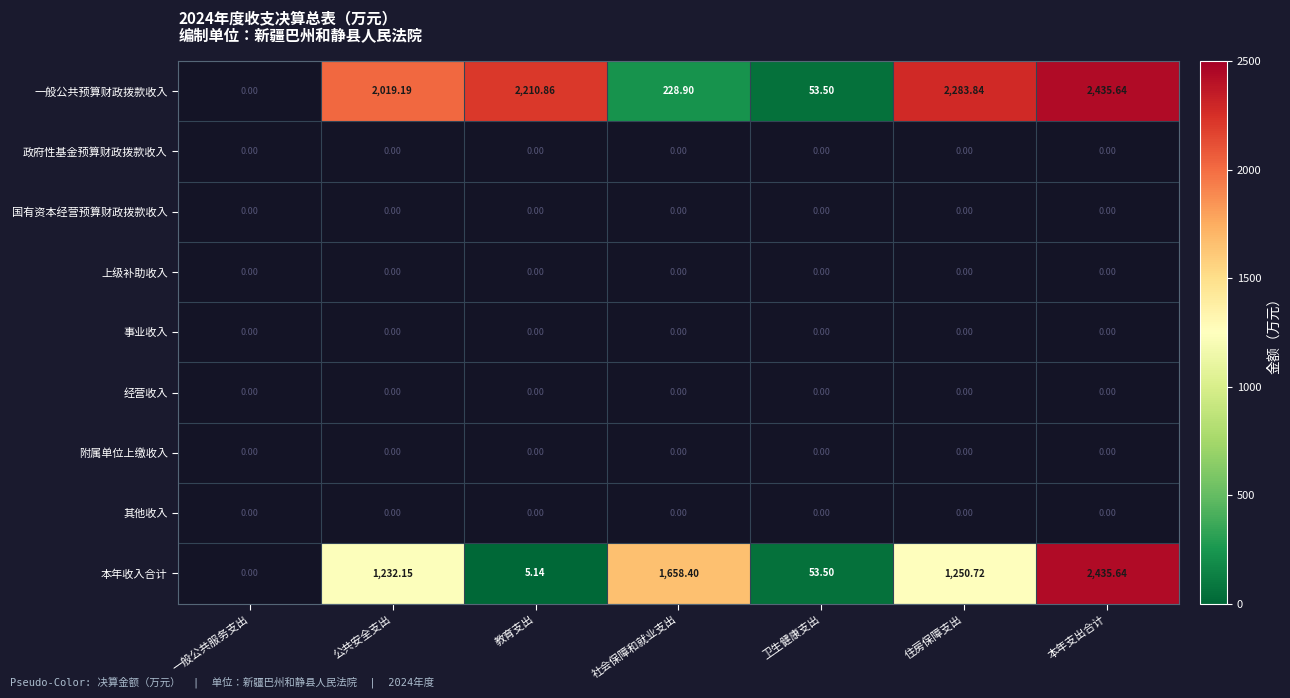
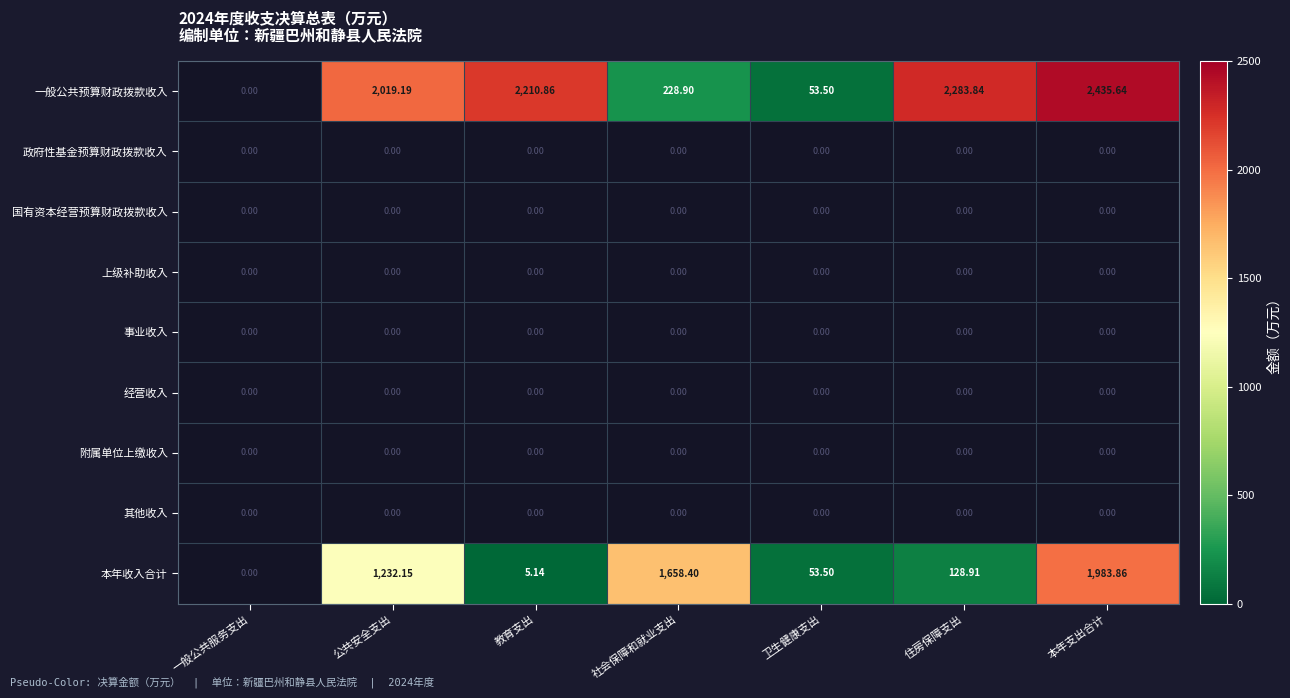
  {
    "一般公共预算财政拨款收入": {
      "公共安全支出": "2,019.19",
      "教育支出": "2,210.86",
      "社会保障和就业支出": "228.90",
      "卫生健康支出": "53.50",
      "住房保障支出": "2,283.84",
      "本年支出合计": "2,435.64"
    },
    "本年收入合计": {
      "公共安全支出": "1,232.15",
      "教育支出": "5.14",
      "社会保障和就业支出": "1,658.40",
      "卫生健康支出": "53.50",
-     "住房保障支出": "1,250.72",
-     "本年支出合计": "2,435.64"
+     "住房保障支出": "128.91",
+     "本年支出合计": "1,983.86"
    }
  }
